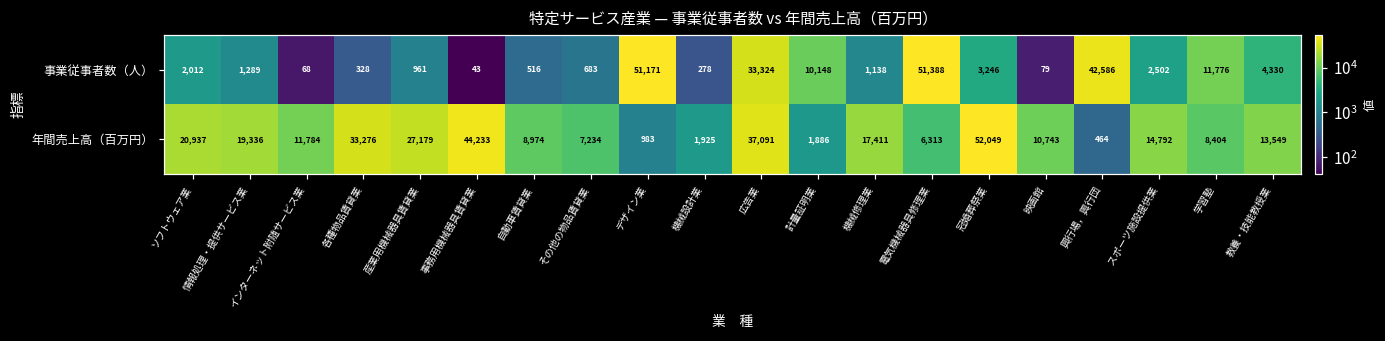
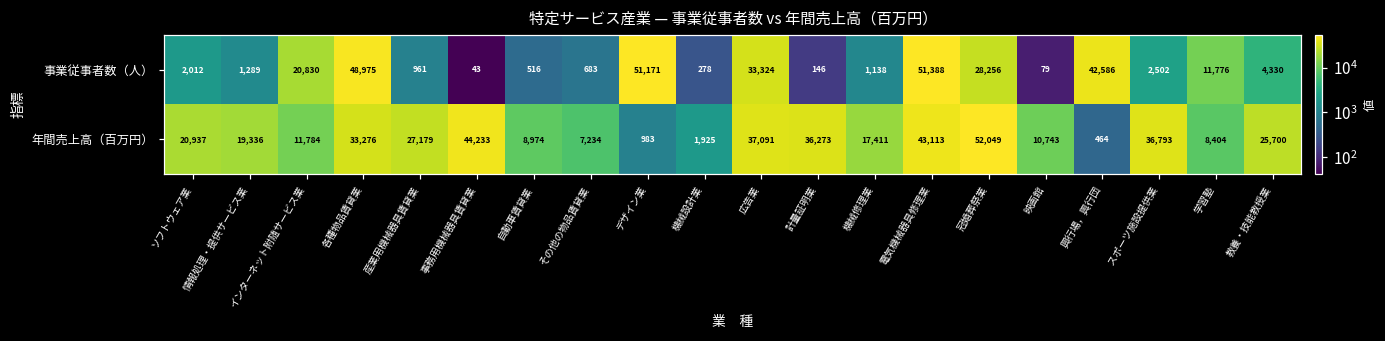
  {
    "事業従事者数（人）": {
      "ソフトウェア業": "2,012",
      "情報処理・提供サービス業": "1,289",
-     "インターネット附随サービス業": "68",
-     "各種物品賃貸業": "328",
+     "インターネット附随サービス業": "20,830",
+     "各種物品賃貸業": "48,975",
      "産業用機械器具賃貸業": "961",
      "事務用機械器具賃貸業": "43",
      "自動車賃貸業": "516",
      "その他の物品賃貸業": "683",
      "デザイン業": "51,171",
      "機械設計業": "278",
      "広告業": "33,324",
-     "計量証明業": "10,148",
+     "計量証明業": "146",
      "機械修理業": "1,138",
      "電気機械器具修理業": "51,388",
-     "冠婚葬祭業": "3,246",
+     "冠婚葬祭業": "28,256",
      "映画館": "79",
      "興行場，興行団": "42,586",
      "スポーツ施設提供業": "2,502",
      "学習塾": "11,776",
      "教養・技能教授業": "4,330"
    },
    "年間売上高（百万円）": {
      "ソフトウェア業": "20,937",
      "情報処理・提供サービス業": "19,336",
      "インターネット附随サービス業": "11,784",
      "各種物品賃貸業": "33,276",
      "産業用機械器具賃貸業": "27,179",
      "事務用機械器具賃貸業": "44,233",
      "自動車賃貸業": "8,974",
      "その他の物品賃貸業": "7,234",
      "デザイン業": "983",
      "機械設計業": "1,925",
      "広告業": "37,091",
-     "計量証明業": "1,886",
+     "計量証明業": "36,273",
      "機械修理業": "17,411",
-     "電気機械器具修理業": "6,313",
+     "電気機械器具修理業": "43,113",
      "冠婚葬祭業": "52,049",
      "映画館": "10,743",
      "興行場，興行団": "464",
-     "スポーツ施設提供業": "14,792",
+     "スポーツ施設提供業": "36,793",
      "学習塾": "8,404",
-     "教養・技能教授業": "13,549"
+     "教養・技能教授業": "25,700"
    }
  }
